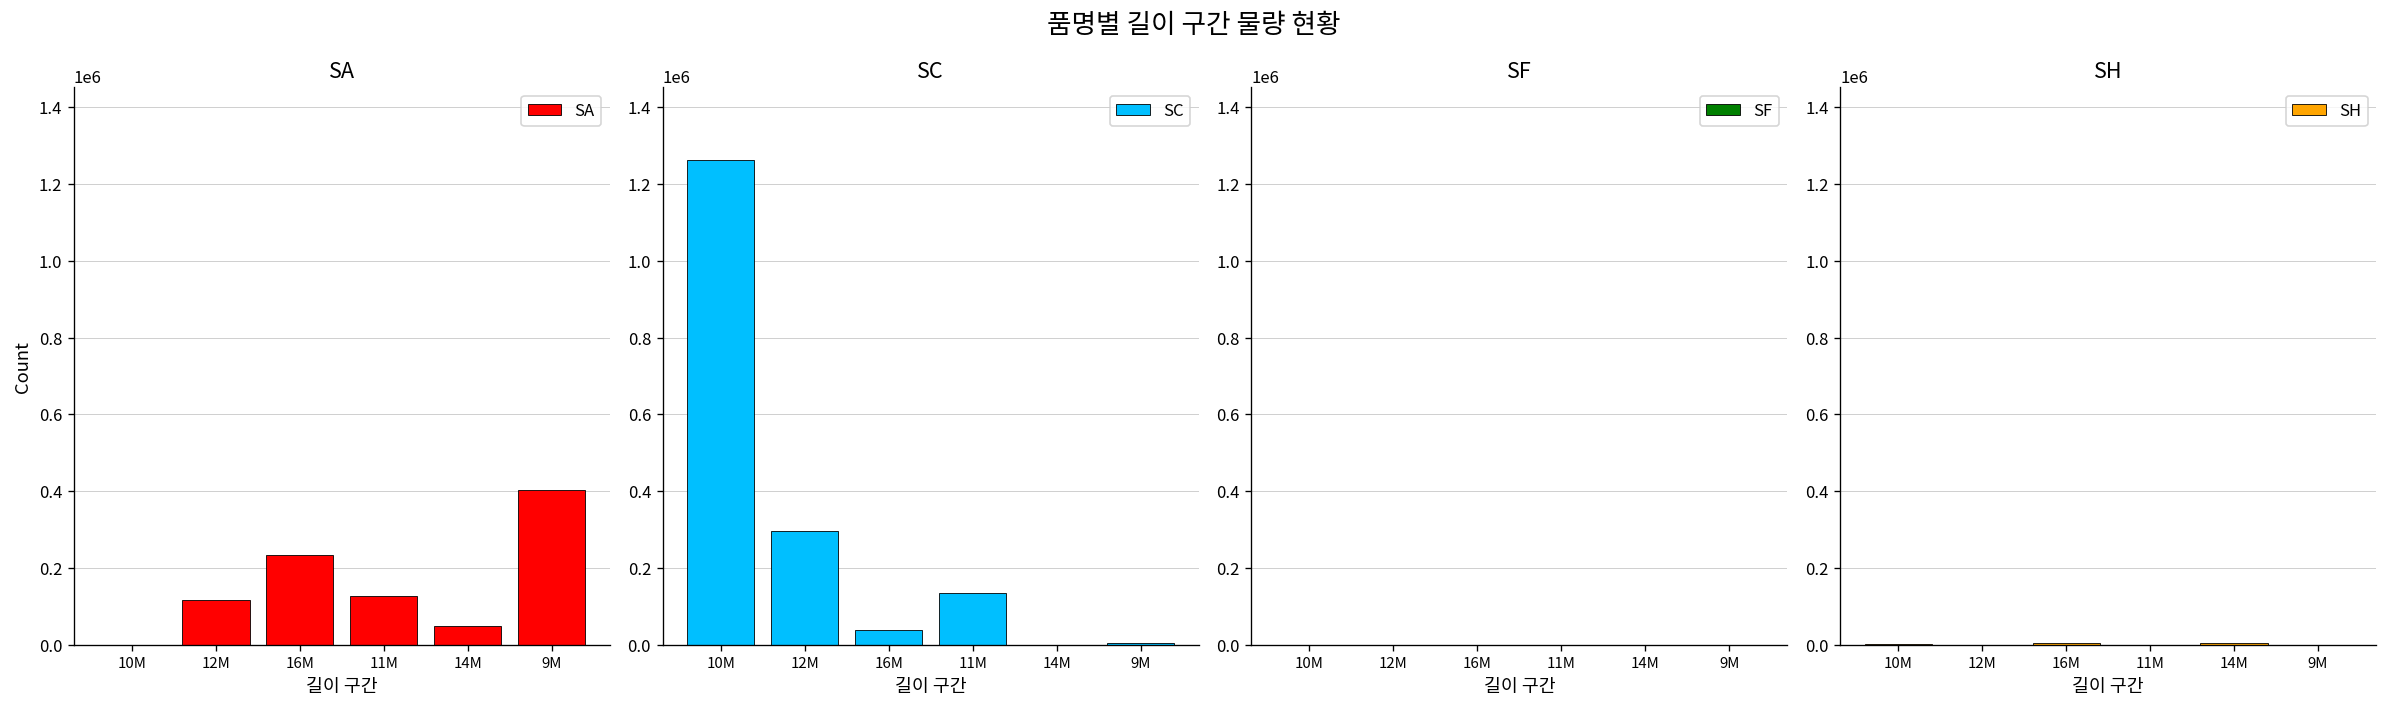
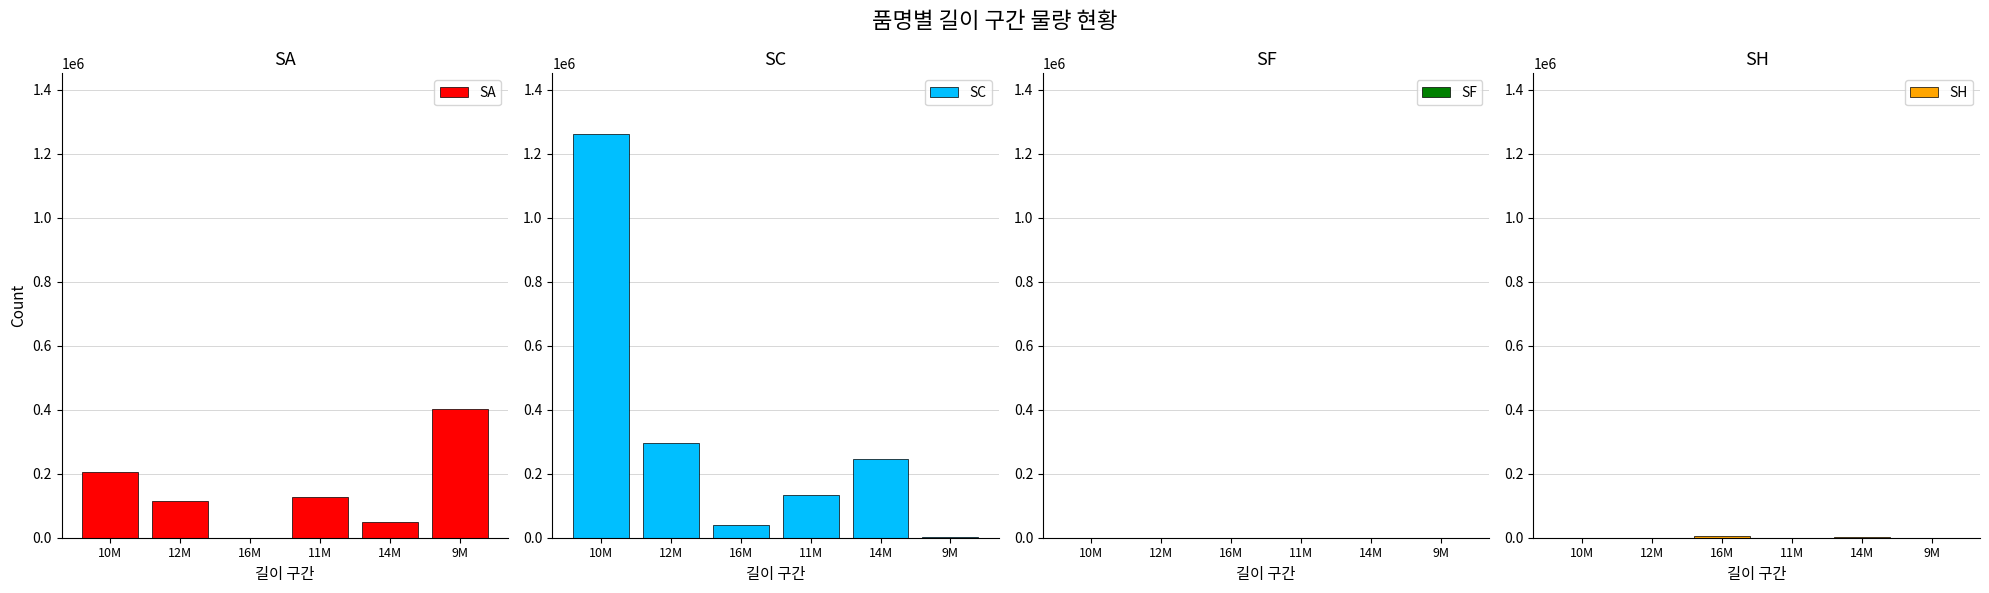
  {
    "SA": {
-     "10M": 0,
+     "10M": 210000,
      "12M": 120000,
-     "16M": 230000,
+     "16M": 0,
      "11M": 130000,
      "14M": 50000,
      "9M": 400000
    },
    "SC": {
      "10M": 1260000,
      "12M": 300000,
      "16M": 40000,
      "11M": 130000,
-     "14M": 0
+     "14M": 250000
    },
    "SF": {
      "10M": 0,
      "12M": 0,
      "16M": 0,
      "11M": 0,
      "14M": 0,
      "9M": 0
    },
    "SH": {
      "12M": 0,
      "11M": 0,
      "9M": 0
    }
  }
